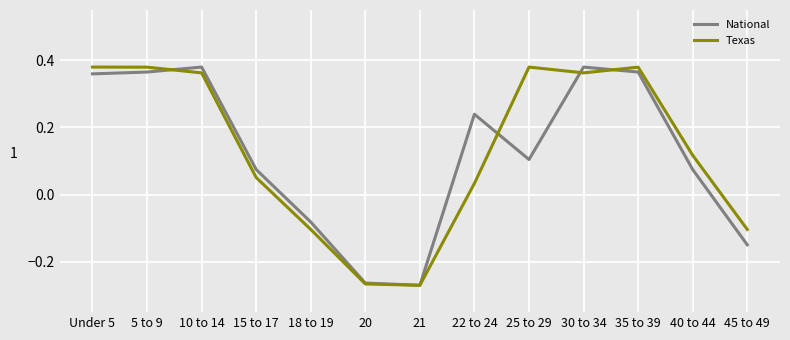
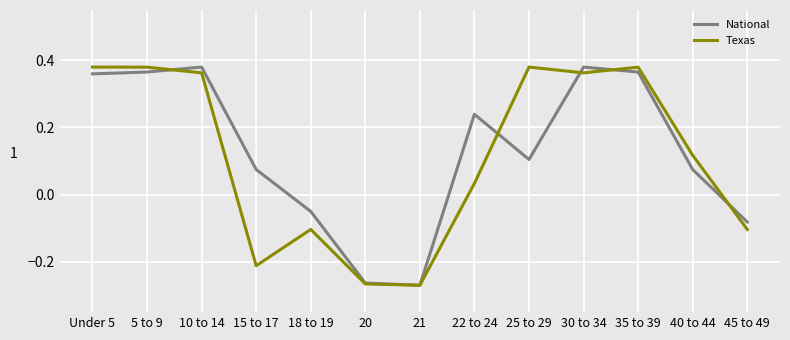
  {
    "National": {
      "Under 5": 0.36,
      "5 to 9": 0.37,
      "10 to 14": 0.38,
      "15 to 17": 0.07,
-     "18 to 19": -0.08,
+     "18 to 19": -0.05,
      "22 to 24": 0.24,
      "25 to 29": 0.10,
      "30 to 34": 0.38,
      "35 to 39": 0.37,
      "40 to 44": 0.07,
-     "45 to 49": -0.15
+     "45 to 49": -0.08
    },
    "Texas": {
      "Under 5": 0.38,
      "5 to 9": 0.38,
      "10 to 14": 0.36,
-     "15 to 17": 0.05,
+     "15 to 17": -0.21,
      "18 to 19": -0.10,
      "22 to 24": 0.03,
      "25 to 29": 0.38,
      "30 to 34": 0.36,
      "35 to 39": 0.38,
      "40 to 44": 0.12,
      "45 to 49": -0.10
    }
  }
